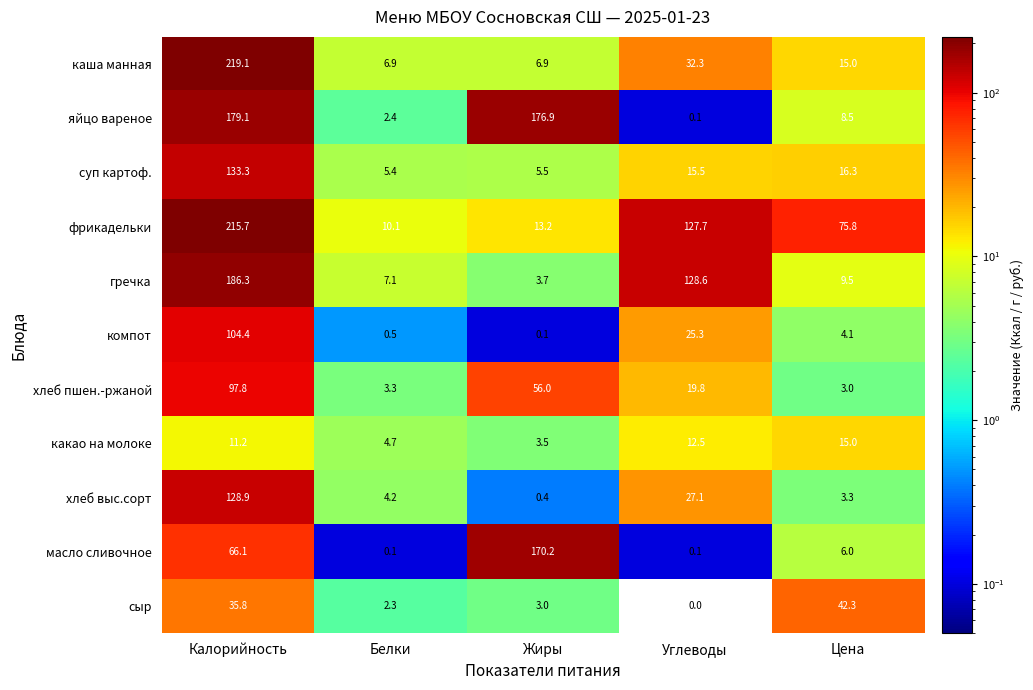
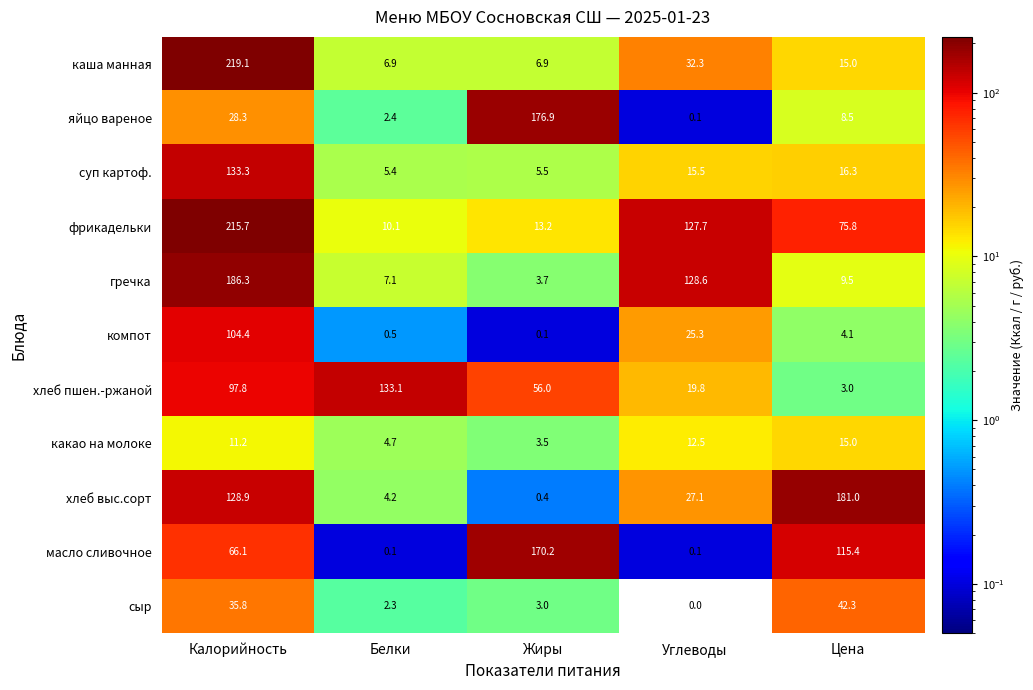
  {
    "каша манная": {
      "Калорийность": 219.1,
      "Белки": 6.9,
      "Жиры": 6.9,
      "Углеводы": 32.3,
      "Цена": 15.0
    },
    "яйцо вареное": {
-     "Калорийность": 179.1,
+     "Калорийность": 28.3,
      "Белки": 2.4,
      "Жиры": 176.9,
      "Углеводы": 0.1,
      "Цена": 8.5
    },
    "суп картоф.": {
      "Калорийность": 133.3,
      "Белки": 5.4,
      "Жиры": 5.5,
      "Углеводы": 15.5,
      "Цена": 16.3
    },
    "фрикадельки": {
      "Калорийность": 215.7,
      "Белки": 10.1,
      "Жиры": 13.2,
      "Углеводы": 127.7,
      "Цена": 75.8
    },
    "гречка": {
      "Калорийность": 186.3,
      "Белки": 7.1,
      "Жиры": 3.7,
      "Углеводы": 128.6,
      "Цена": 9.5
    },
    "компот": {
      "Калорийность": 104.4,
      "Белки": 0.5,
      "Жиры": 0.1,
      "Углеводы": 25.3,
      "Цена": 4.1
    },
    "хлеб пшен.-ржаной": {
      "Калорийность": 97.8,
-     "Белки": 3.3,
+     "Белки": 133.1,
      "Жиры": 56.0,
      "Углеводы": 19.8,
      "Цена": 3.0
    },
    "какао на молоке": {
      "Калорийность": 11.2,
      "Белки": 4.7,
      "Жиры": 3.5,
      "Углеводы": 12.5,
      "Цена": 15.0
    },
    "хлеб выс.сорт": {
      "Калорийность": 128.9,
      "Белки": 4.2,
      "Жиры": 0.4,
      "Углеводы": 27.1,
-     "Цена": 3.3
+     "Цена": 181.0
    },
    "масло сливочное": {
      "Калорийность": 66.1,
      "Белки": 0.1,
      "Жиры": 170.2,
      "Углеводы": 0.1,
-     "Цена": 6.0
+     "Цена": 115.4
    },
    "сыр": {
      "Калорийность": 35.8,
      "Белки": 2.3,
      "Жиры": 3.0,
      "Углеводы": 0.0,
      "Цена": 42.3
    }
  }
